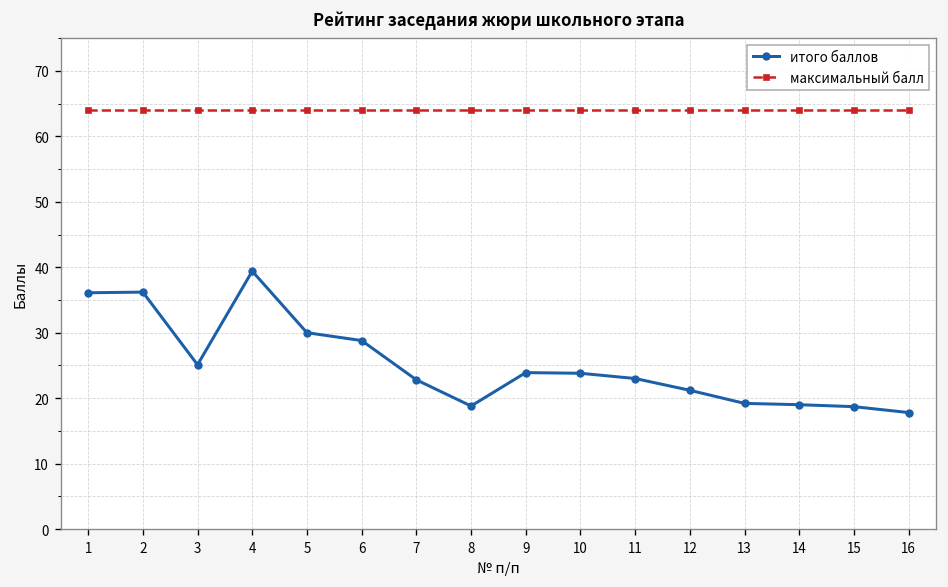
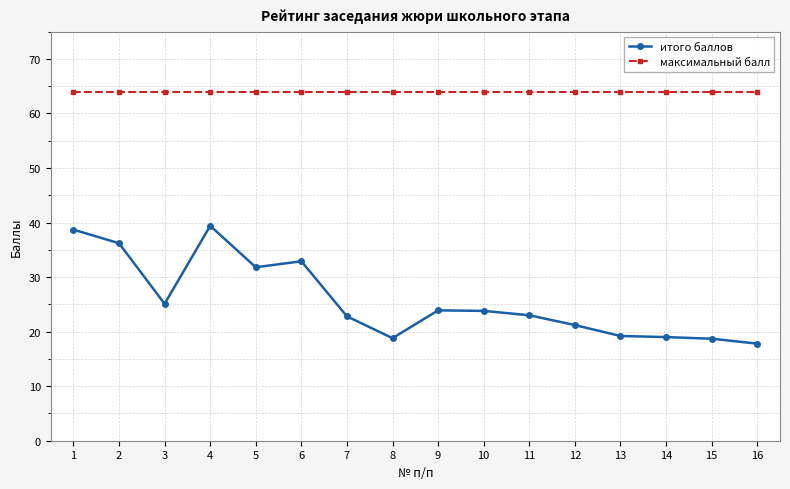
  {
    "итого баллов": {
-     "1": 36,
+     "1": 39,
      "2": 36,
      "3": 25,
      "4": 39,
-     "5": 30,
-     "6": 29,
+     "5": 32,
+     "6": 33,
      "7": 23,
      "8": 19,
      "9": 24,
      "10": 24,
      "11": 23,
      "12": 21,
      "13": 19,
      "14": 19,
      "15": 19,
      "16": 18
    },
    "максимальный балл": {
      "1": 64,
      "2": 64,
      "3": 64,
      "4": 64,
      "5": 64,
      "6": 64,
      "7": 64,
      "8": 64,
      "9": 64,
      "10": 64,
      "11": 64,
      "12": 64,
      "13": 64,
      "14": 64,
      "15": 64,
      "16": 64
    }
  }
